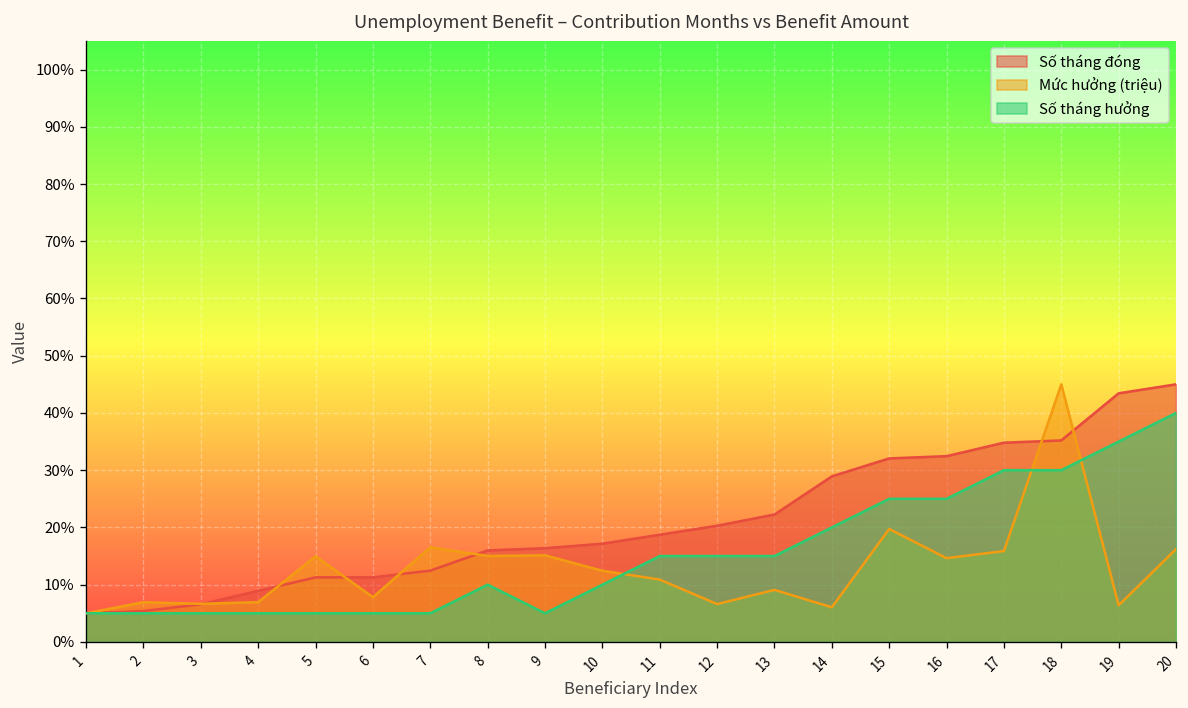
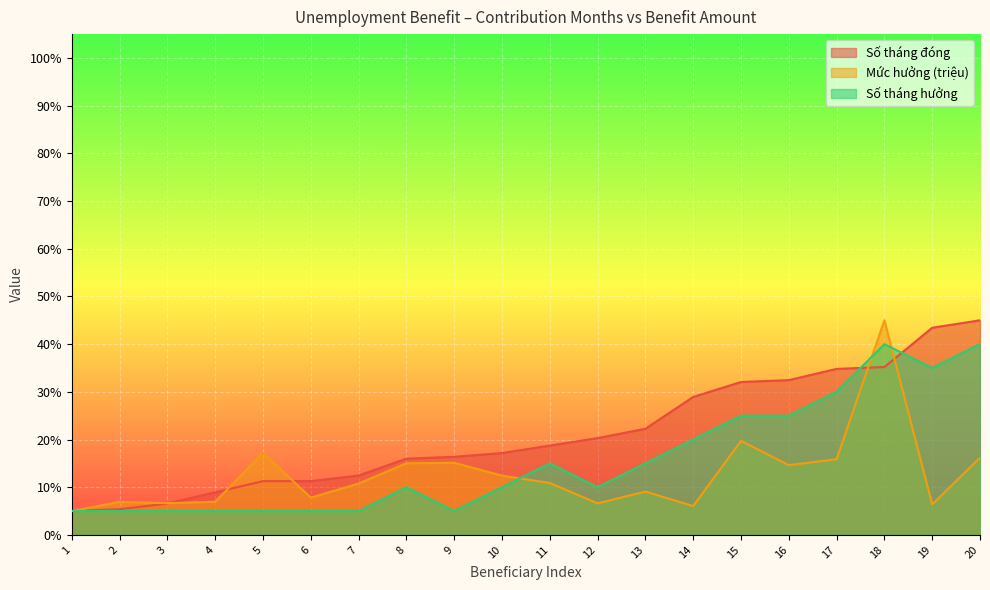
  {
    "Số tháng đóng": {
      "4": "9%",
      "5": "11%",
      "6": "11%",
      "7": "12%",
      "8": "16%",
      "9": "16%",
      "10": "17%",
      "11": "19%",
      "12": "20%",
      "13": "22%",
      "14": "29%",
      "15": "32%",
      "16": "32%",
      "17": "35%",
      "18": "35%",
      "19": "43%",
      "20": "45%"
    },
    "Mức hưởng (triệu)": {
      "2": "7%",
      "4": "7%",
-     "5": "15%",
+     "5": "17%",
      "6": "8%",
-     "7": "17%",
+     "7": "11%",
      "8": "15%",
      "9": "15%",
      "10": "12%",
      "11": "11%",
      "12": "7%",
      "13": "9%",
      "14": "6%",
      "15": "20%",
      "16": "15%",
      "17": "16%",
      "18": "45%",
      "19": "6%",
      "20": "16%"
    },
    "Số tháng hưởng": {
      "3": "5%",
      "4": "5%",
      "5": "5%",
      "6": "5%",
      "7": "5%",
      "8": "10%",
      "9": "5%",
      "10": "10%",
      "11": "15%",
-     "12": "15%",
+     "12": "10%",
      "13": "15%",
      "14": "20%",
      "15": "25%",
      "16": "25%",
      "17": "30%",
-     "18": "30%",
+     "18": "40%",
      "19": "35%",
      "20": "40%"
    }
  }
